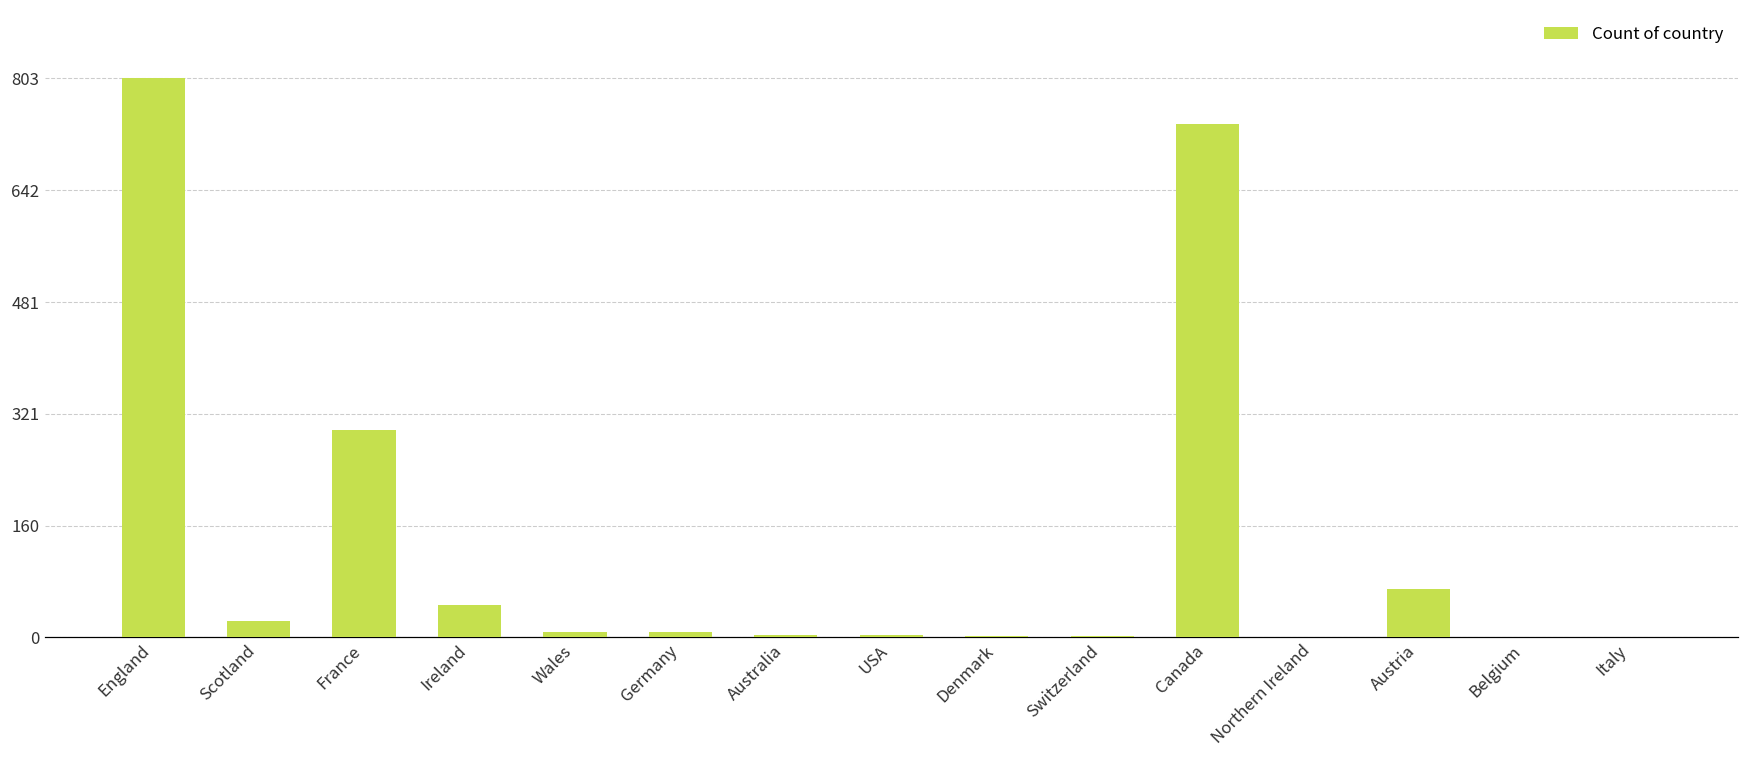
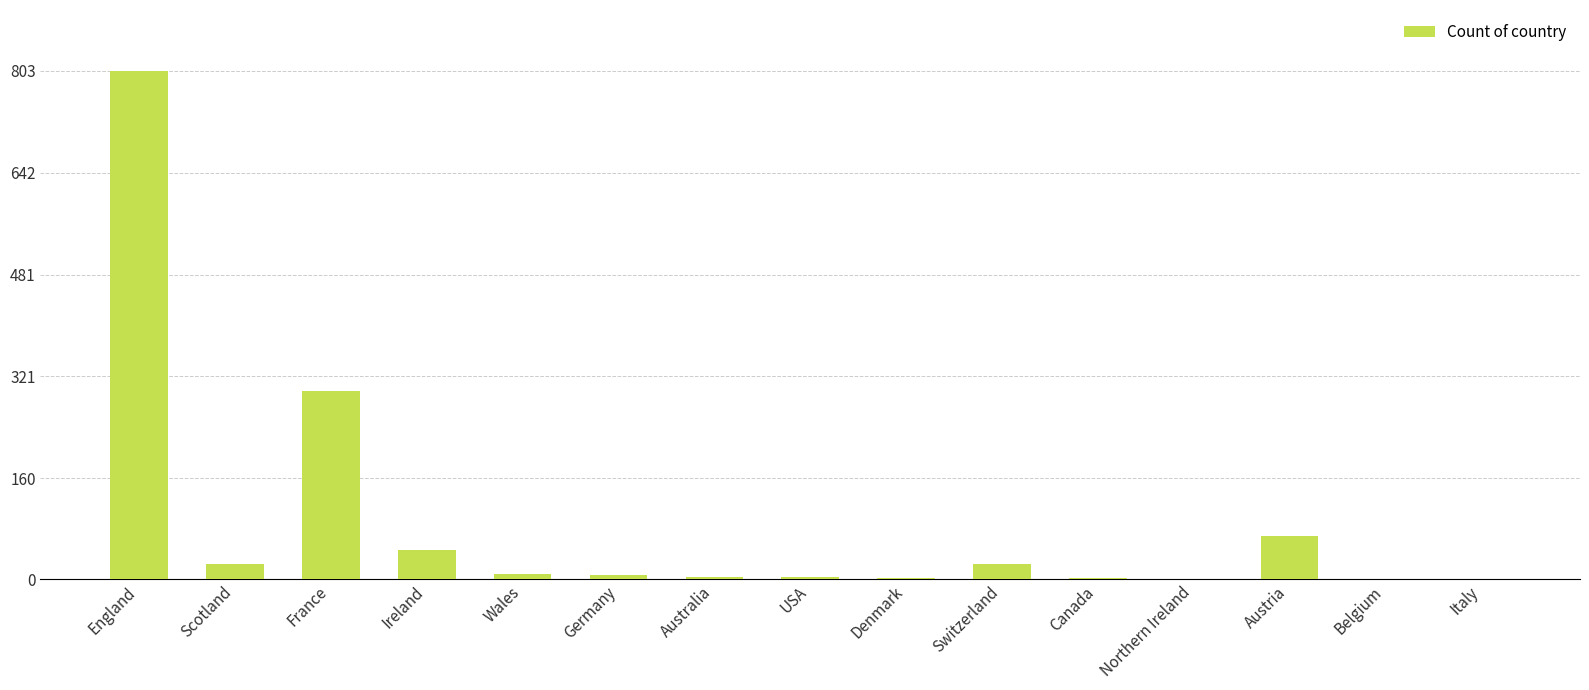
  {
    "England": 800,
    "Scotland": 20,
    "France": 300,
    "Ireland": 50,
    "Wales": 10,
    "Germany": 10,
-   "Switzerland": 0,
-   "Canada": 740,
+   "Switzerland": 30,
+   "Canada": 0,
    "Austria": 70
  }
